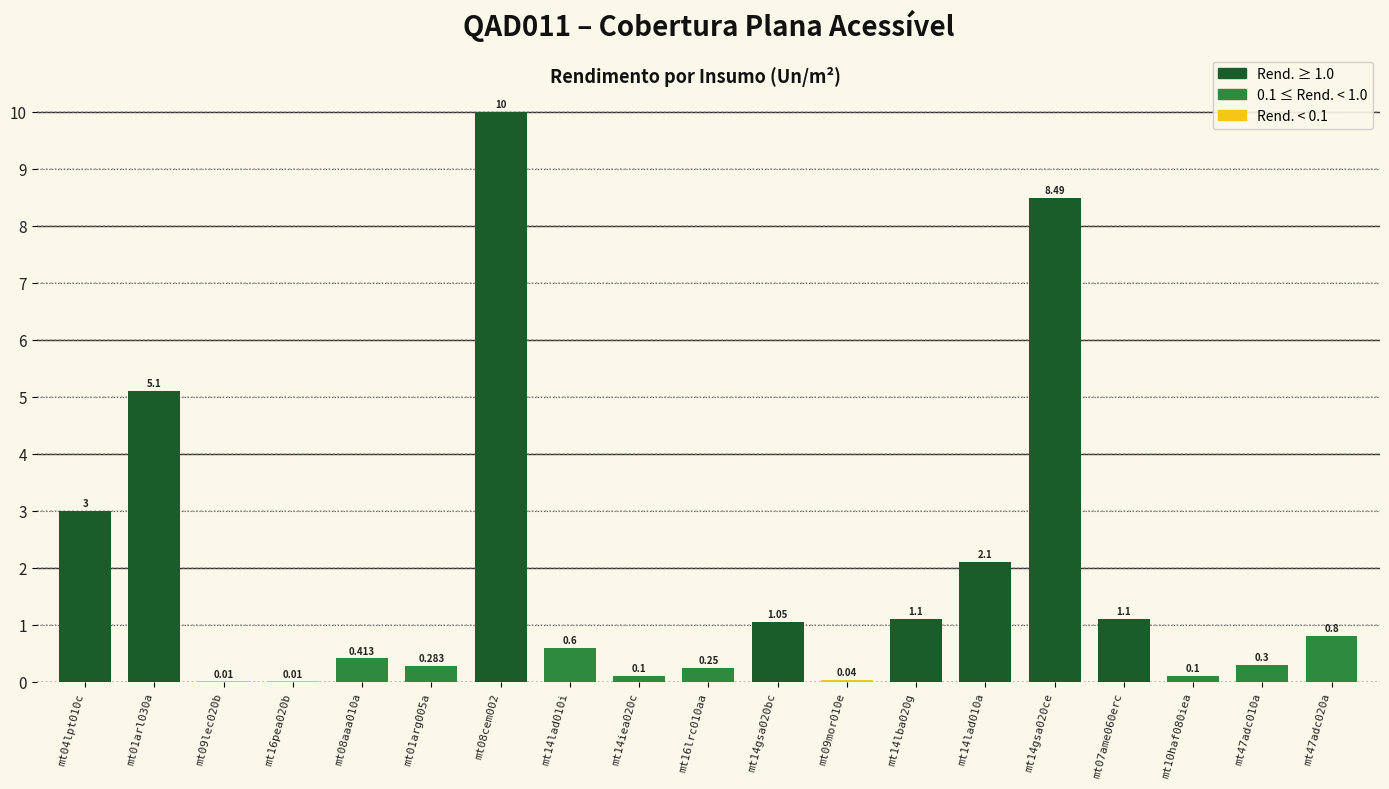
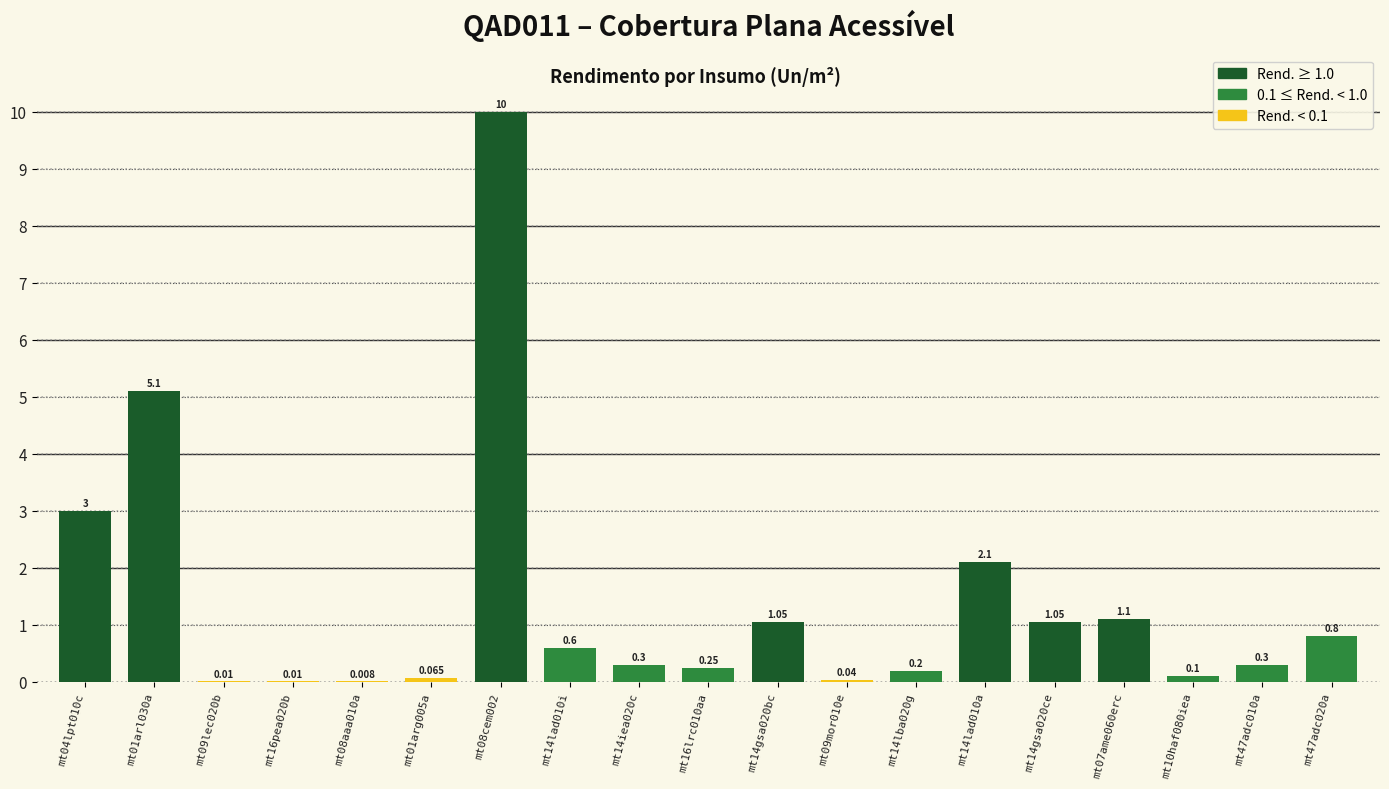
  {
    "mt04lpt010c": 3,
    "mt01arl030a": 5.1,
    "mt09lec020b": 0.01,
    "mt16pea020b": 0.01,
-   "mt08aaa010a": 0.413,
-   "mt01arg005a": 0.283,
+   "mt08aaa010a": 0.008,
+   "mt01arg005a": 0.065,
    "mt08cem002": 10,
    "mt14lad010i": 0.6,
-   "mt14iea020c": 0.1,
+   "mt14iea020c": 0.3,
    "mt16lrc010aa": 0.25,
    "mt14gsa020bc": 1.05,
    "mt09mor010e": 0.04,
-   "mt14lba020g": 1.1,
+   "mt14lba020g": 0.2,
    "mt14lad010a": 2.1,
-   "mt14gsa020ce": 8.49,
+   "mt14gsa020ce": 1.05,
    "mt07ame060erc": 1.1,
    "mt10haf080iea": 0.1,
    "mt47adc010a": 0.3,
    "mt47adc020a": 0.8
  }
